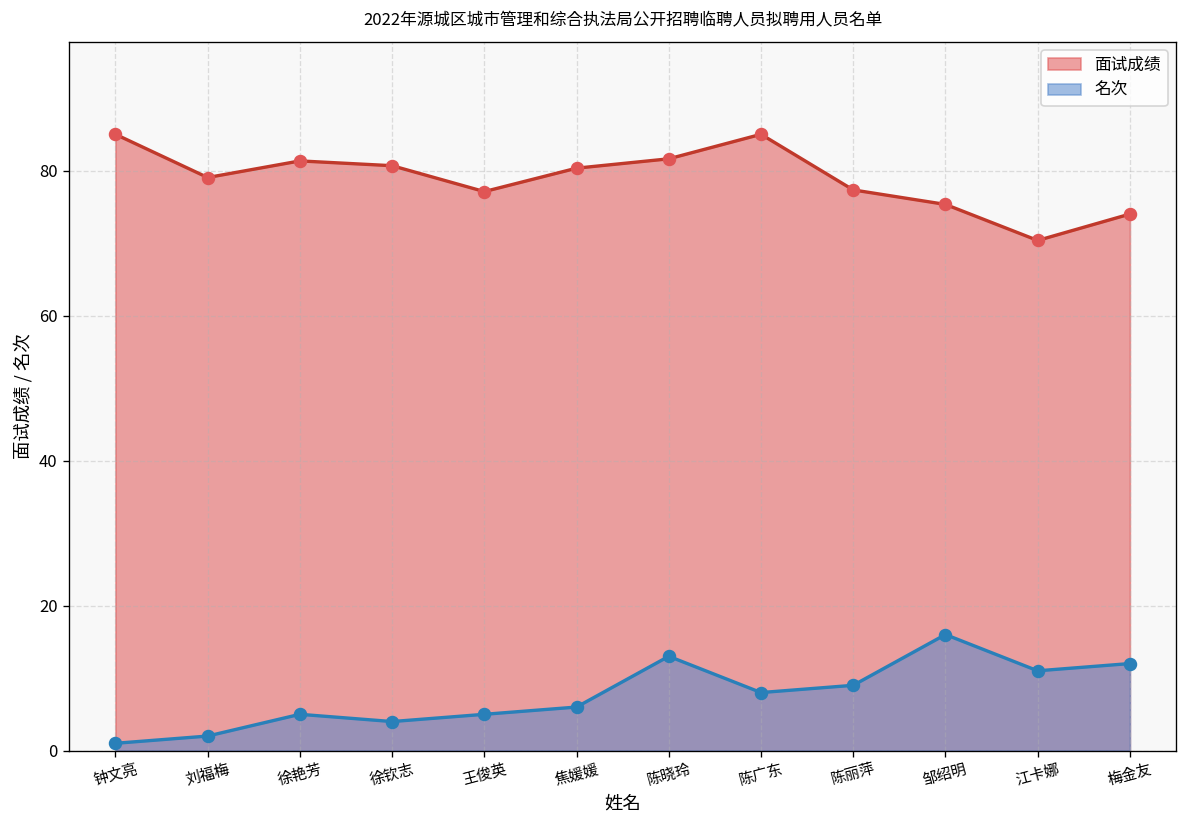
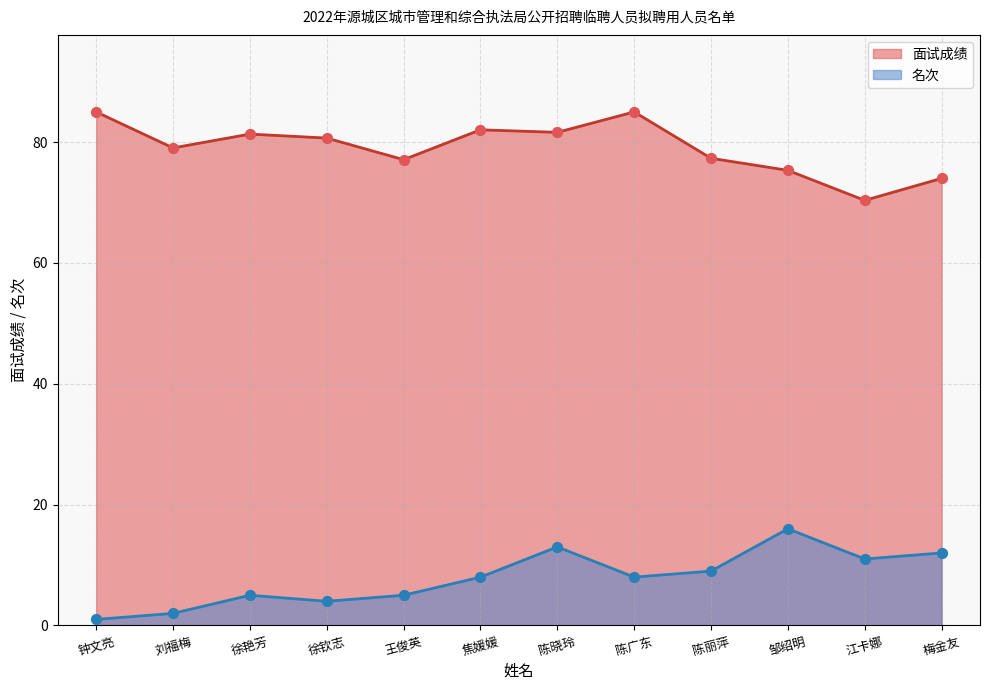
  {
    "面试成绩": {
      "钟文亮": 85,
      "刘福梅": 79,
      "徐艳芳": 81,
      "徐钦志": 81,
      "王俊英": 77,
-     "焦媛媛": 80,
+     "焦媛媛": 82,
      "陈晓玲": 82,
      "陈广东": 85,
      "陈丽萍": 77,
      "邹绍明": 75,
      "江卡娜": 70,
      "梅金友": 74
    },
    "名次": {
      "钟文亮": 1,
      "刘福梅": 2,
      "徐艳芳": 5,
      "徐钦志": 4,
      "王俊英": 5,
-     "焦媛媛": 6,
+     "焦媛媛": 8,
      "陈晓玲": 13,
      "陈广东": 8,
      "陈丽萍": 9,
      "邹绍明": 16,
      "江卡娜": 11,
      "梅金友": 12
    }
  }
